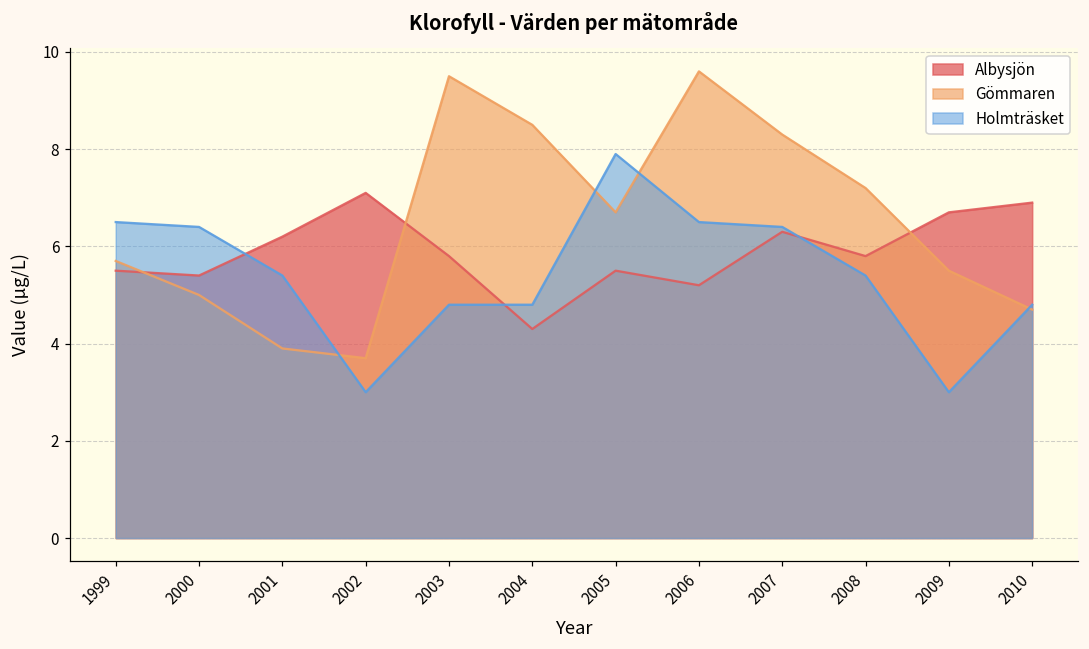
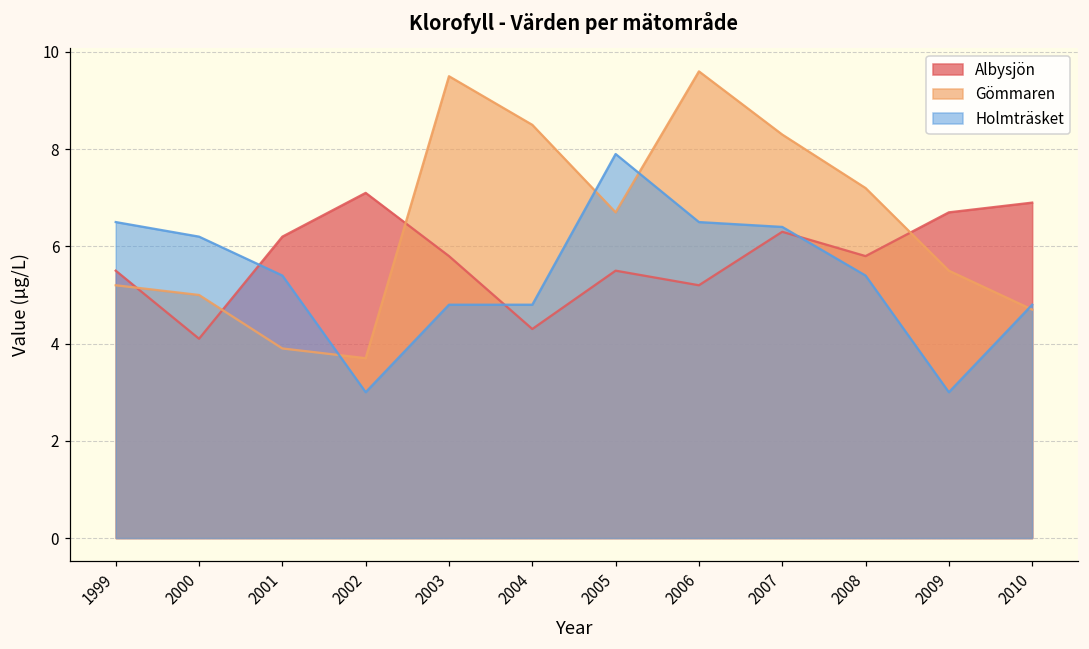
  {
    "Albysjön": {
      "1999": 5.5,
-     "2000": 5.4,
+     "2000": 4.1,
      "2001": 6.2,
      "2002": 7.1,
      "2003": 5.8,
      "2004": 4.3,
      "2005": 5.5,
      "2006": 5.2,
      "2007": 6.3,
      "2008": 5.8,
      "2009": 6.7,
      "2010": 6.9
    },
    "Gömmaren": {
-     "1999": 5.7,
+     "1999": 5.2,
      "2000": 5.0,
      "2001": 3.9,
      "2002": 3.7,
      "2003": 9.5,
      "2004": 8.5,
      "2005": 6.7,
      "2006": 9.6,
      "2007": 8.3,
      "2008": 7.2,
      "2009": 5.5,
      "2010": 4.7
    },
    "Holmträsket": {
      "1999": 6.5,
-     "2000": 6.4,
+     "2000": 6.2,
      "2001": 5.4,
      "2002": 3.0,
      "2003": 4.8,
      "2004": 4.8,
      "2005": 7.9,
      "2006": 6.5,
      "2007": 6.4,
      "2008": 5.4,
      "2009": 3.0,
      "2010": 4.8
    }
  }
